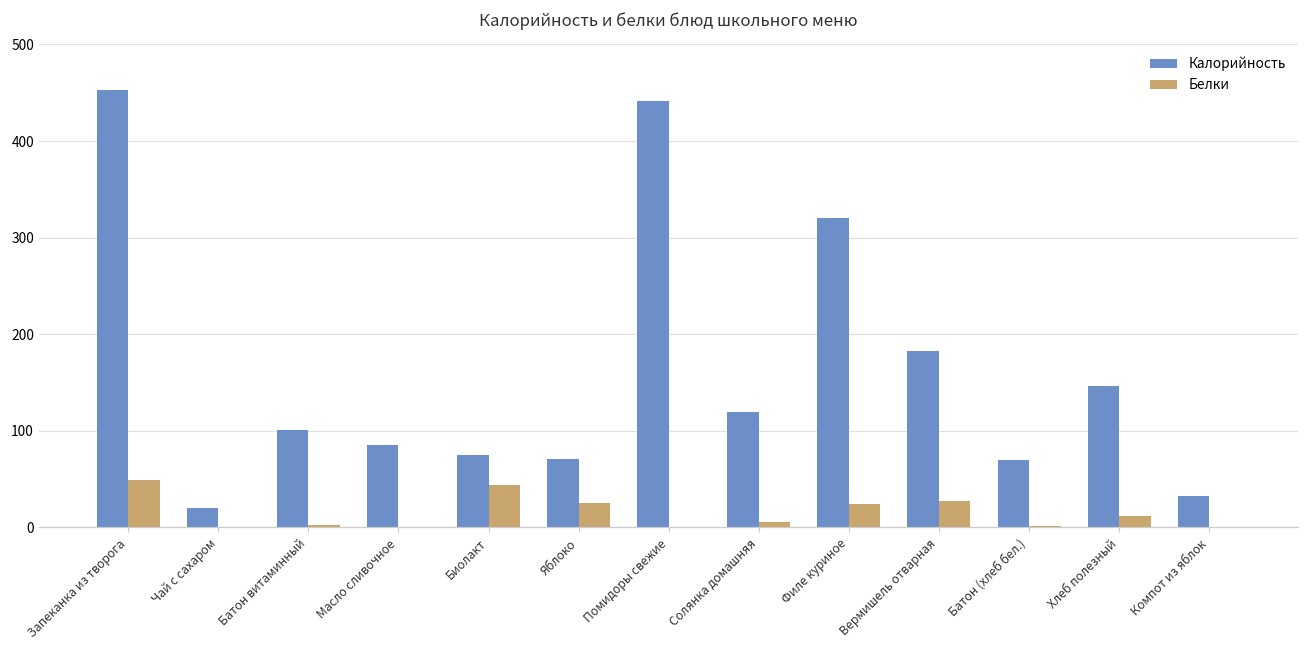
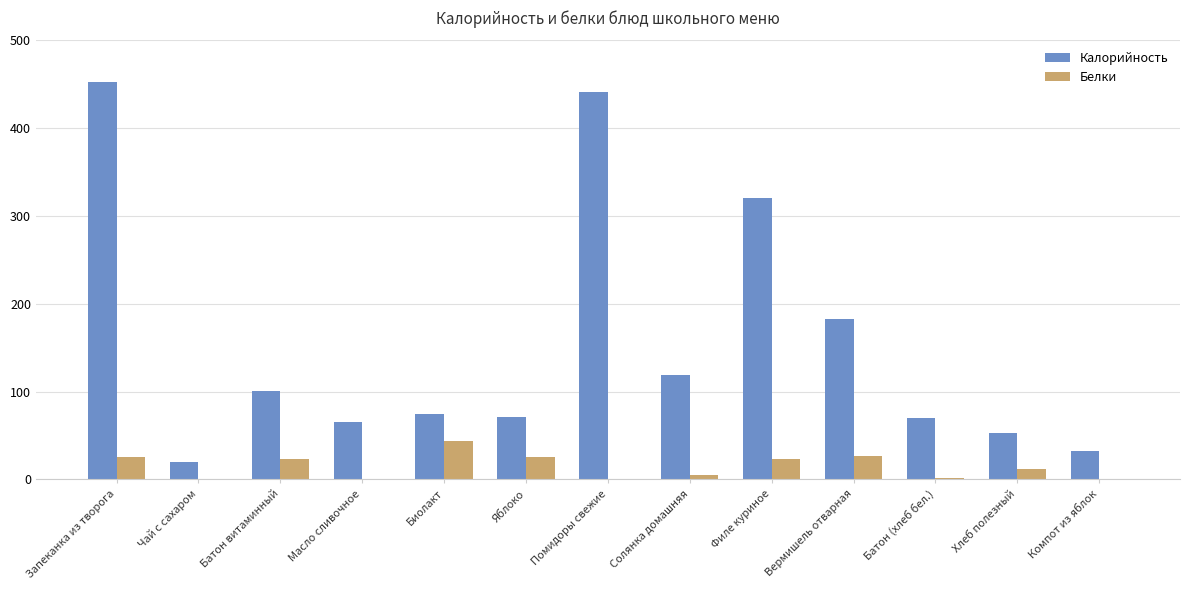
  {
    "Калорийность": {
      "Запеканка из творога": 450,
      "Чай с сахаром": 20,
      "Батон витаминный": 100,
-     "Масло сливочное": 90,
+     "Масло сливочное": 70,
      "Биолакт": 80,
      "Яблоко": 70,
      "Помидоры свежие": 440,
      "Солянка домашняя": 120,
      "Филе куриное": 320,
      "Вермишель отварная": 180,
      "Батон (хлеб бел.)": 70,
-     "Хлеб полезный": 150,
+     "Хлеб полезный": 50,
      "Компот из яблок": 30
    },
    "Белки": {
-     "Запеканка из творога": 50,
-     "Батон витаминный": 0,
+     "Запеканка из творога": 30,
+     "Батон витаминный": 20,
      "Биолакт": 40,
      "Яблоко": 30,
      "Солянка домашняя": 10,
      "Филе куриное": 20,
      "Вермишель отварная": 30,
      "Хлеб полезный": 10
    }
  }
